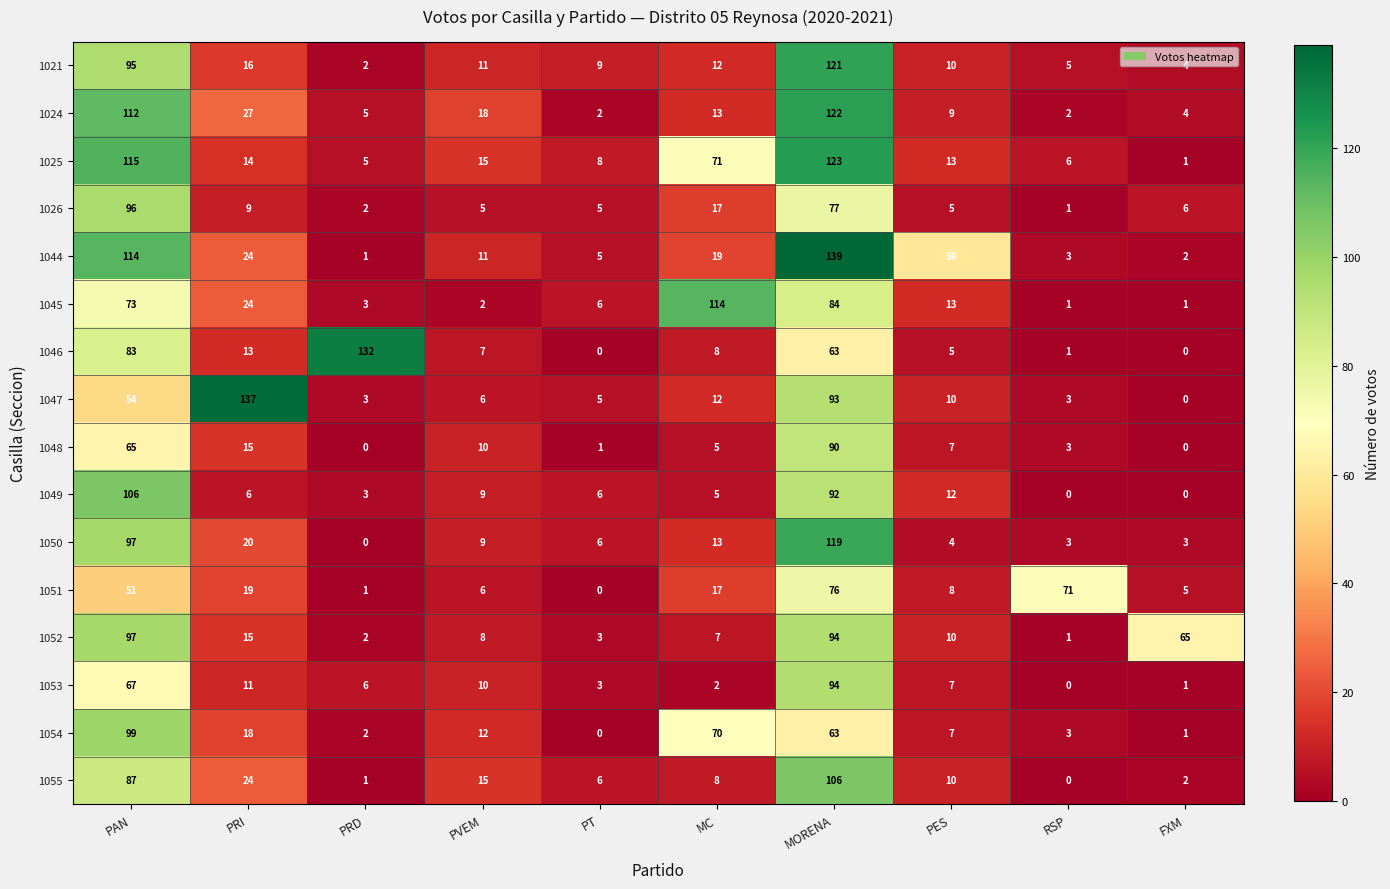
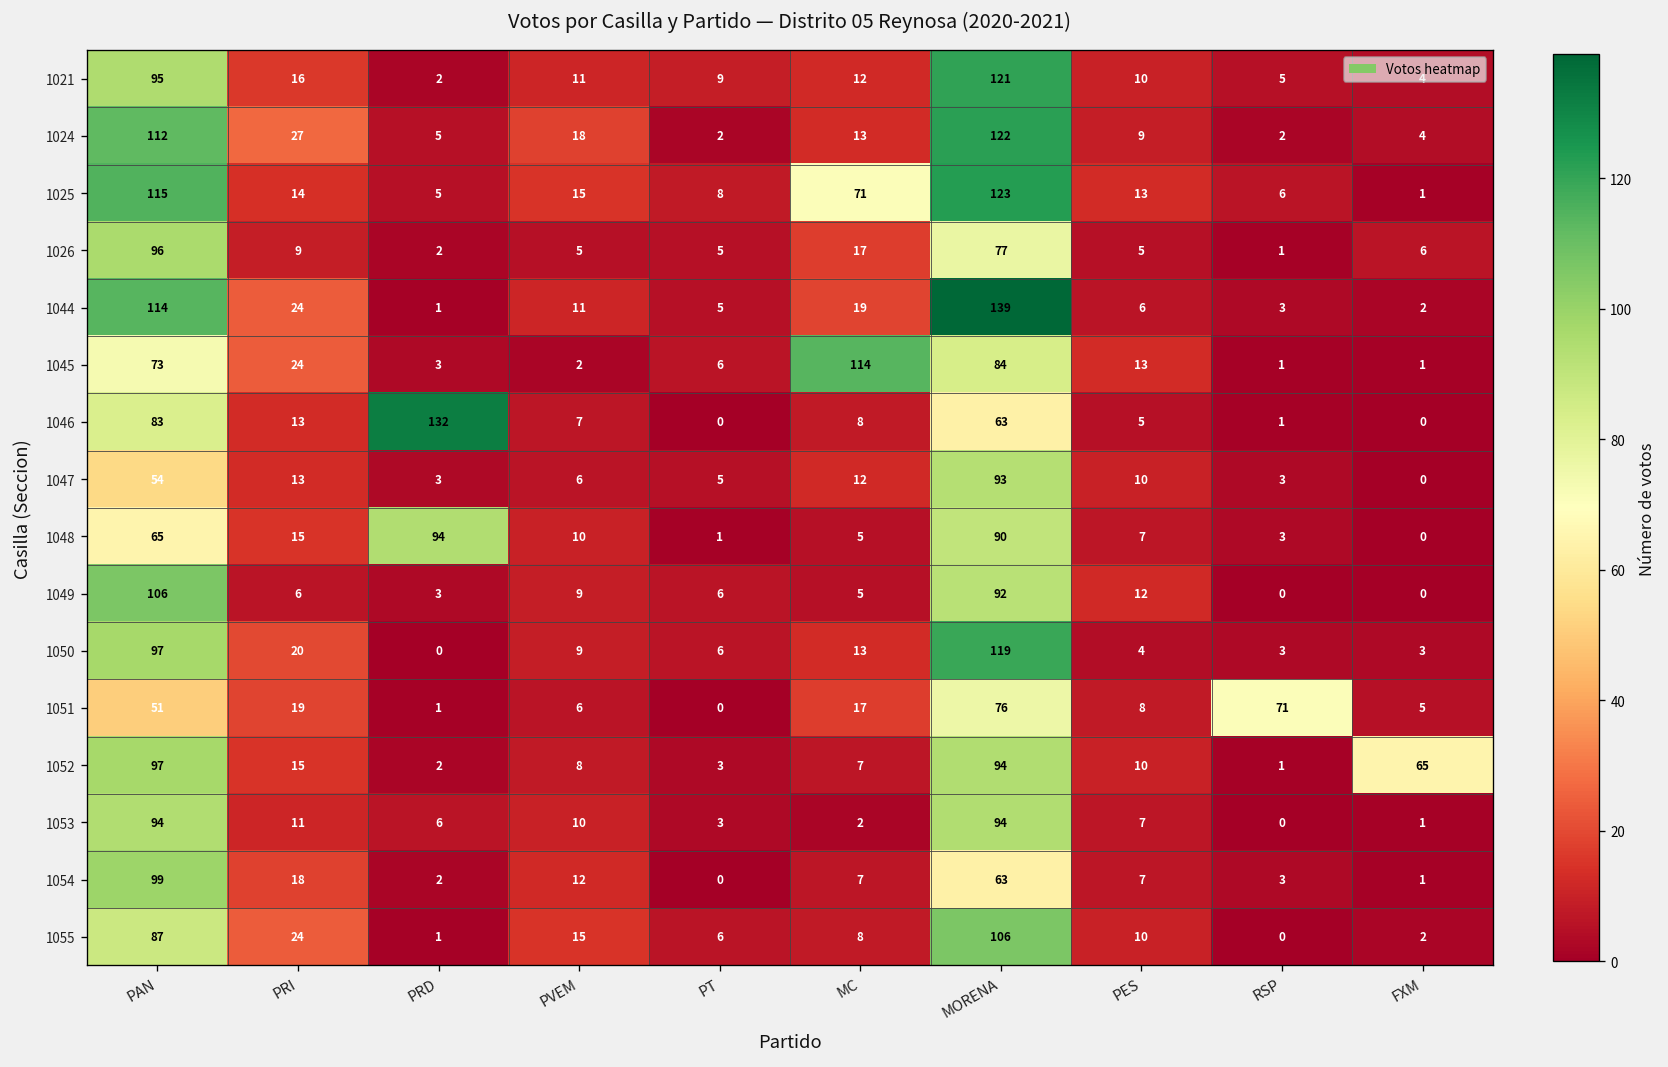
  {
    "1021": {
      "PAN": 95,
      "PRI": 16,
      "PRD": 2,
      "PVEM": 11,
      "PT": 9,
      "MC": 12,
      "MORENA": 121,
      "PES": 10,
      "RSP": 5
    },
    "1024": {
      "PAN": 112,
      "PRI": 27,
      "PRD": 5,
      "PVEM": 18,
      "PT": 2,
      "MC": 13,
      "MORENA": 122,
      "PES": 9,
      "RSP": 2,
      "FXM": 4
    },
    "1025": {
      "PAN": 115,
      "PRI": 14,
      "PRD": 5,
      "PVEM": 15,
      "PT": 8,
      "MC": 71,
      "MORENA": 123,
      "PES": 13,
      "RSP": 6,
      "FXM": 1
    },
    "1026": {
      "PAN": 96,
      "PRI": 9,
      "PRD": 2,
      "PVEM": 5,
      "PT": 5,
      "MC": 17,
      "MORENA": 77,
      "PES": 5,
      "RSP": 1,
      "FXM": 6
    },
    "1044": {
      "PAN": 114,
      "PRI": 24,
      "PRD": 1,
      "PVEM": 11,
      "PT": 5,
      "MC": 19,
      "MORENA": 139,
-     "PES": 59,
+     "PES": 6,
      "RSP": 3,
      "FXM": 2
    },
    "1045": {
      "PAN": 73,
      "PRI": 24,
      "PRD": 3,
      "PVEM": 2,
      "PT": 6,
      "MC": 114,
      "MORENA": 84,
      "PES": 13,
      "RSP": 1,
      "FXM": 1
    },
    "1046": {
      "PAN": 83,
      "PRI": 13,
      "PRD": 132,
      "PVEM": 7,
      "PT": 0,
      "MC": 8,
      "MORENA": 63,
      "PES": 5,
      "RSP": 1,
      "FXM": 0
    },
    "1047": {
      "PAN": 54,
-     "PRI": 137,
+     "PRI": 13,
      "PRD": 3,
      "PVEM": 6,
      "PT": 5,
      "MC": 12,
      "MORENA": 93,
      "PES": 10,
      "RSP": 3,
      "FXM": 0
    },
    "1048": {
      "PAN": 65,
      "PRI": 15,
-     "PRD": 0,
+     "PRD": 94,
      "PVEM": 10,
      "PT": 1,
      "MC": 5,
      "MORENA": 90,
      "PES": 7,
      "RSP": 3,
      "FXM": 0
    },
    "1049": {
      "PAN": 106,
      "PRI": 6,
      "PRD": 3,
      "PVEM": 9,
      "PT": 6,
      "MC": 5,
      "MORENA": 92,
      "PES": 12,
      "RSP": 0,
      "FXM": 0
    },
    "1050": {
      "PAN": 97,
      "PRI": 20,
      "PRD": 0,
      "PVEM": 9,
      "PT": 6,
      "MC": 13,
      "MORENA": 119,
      "PES": 4,
      "RSP": 3,
      "FXM": 3
    },
    "1051": {
      "PAN": 51,
      "PRI": 19,
      "PRD": 1,
      "PVEM": 6,
      "PT": 0,
      "MC": 17,
      "MORENA": 76,
      "PES": 8,
      "RSP": 71,
      "FXM": 5
    },
    "1052": {
      "PAN": 97,
      "PRI": 15,
      "PRD": 2,
      "PVEM": 8,
      "PT": 3,
      "MC": 7,
      "MORENA": 94,
      "PES": 10,
      "RSP": 1,
      "FXM": 65
    },
    "1053": {
-     "PAN": 67,
+     "PAN": 94,
      "PRI": 11,
      "PRD": 6,
      "PVEM": 10,
      "PT": 3,
      "MC": 2,
      "MORENA": 94,
      "PES": 7,
      "RSP": 0,
      "FXM": 1
    },
    "1054": {
      "PAN": 99,
      "PRI": 18,
      "PRD": 2,
      "PVEM": 12,
      "PT": 0,
-     "MC": 70,
+     "MC": 7,
      "MORENA": 63,
      "PES": 7,
      "RSP": 3,
      "FXM": 1
    },
    "1055": {
      "PAN": 87,
      "PRI": 24,
      "PRD": 1,
      "PVEM": 15,
      "PT": 6,
      "MC": 8,
      "MORENA": 106,
      "PES": 10,
      "RSP": 0,
      "FXM": 2
    }
  }
